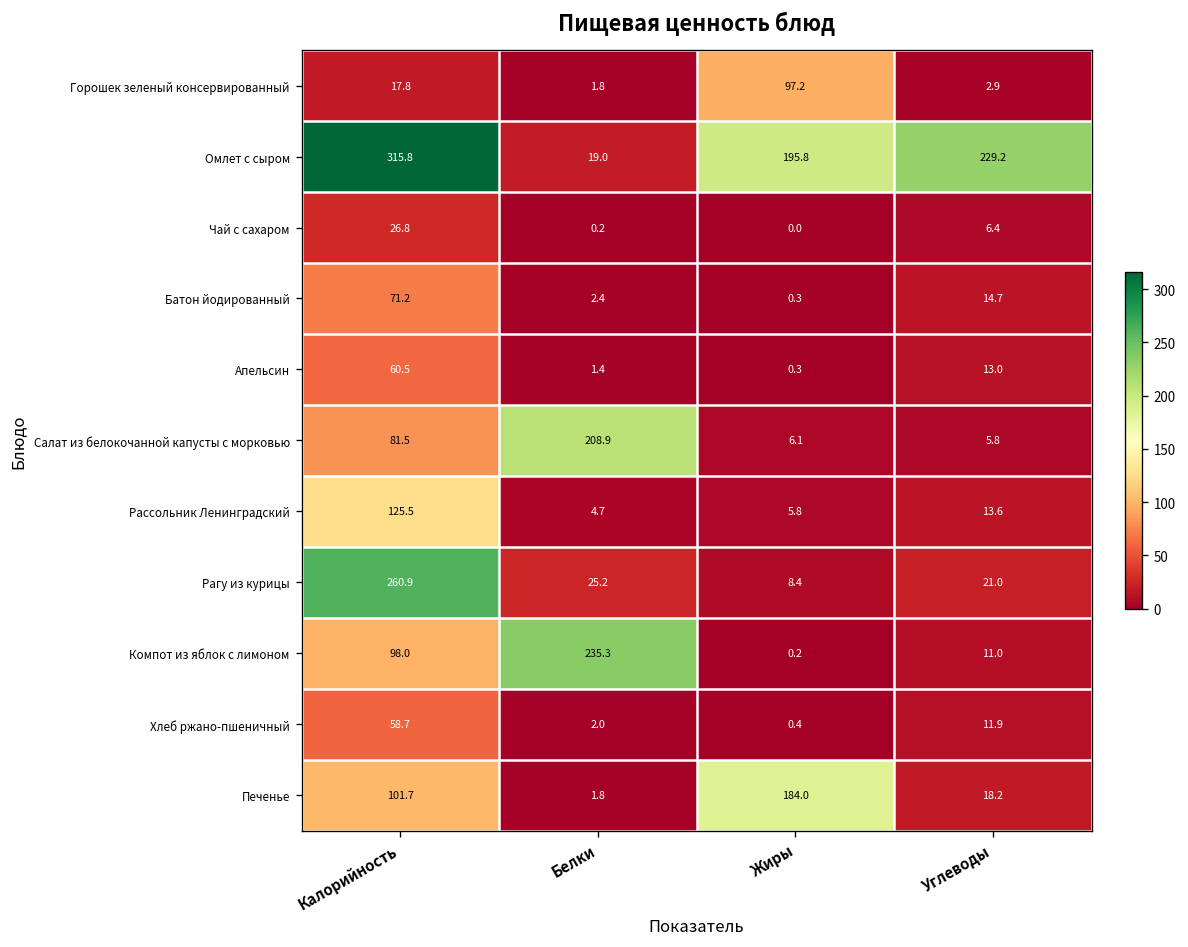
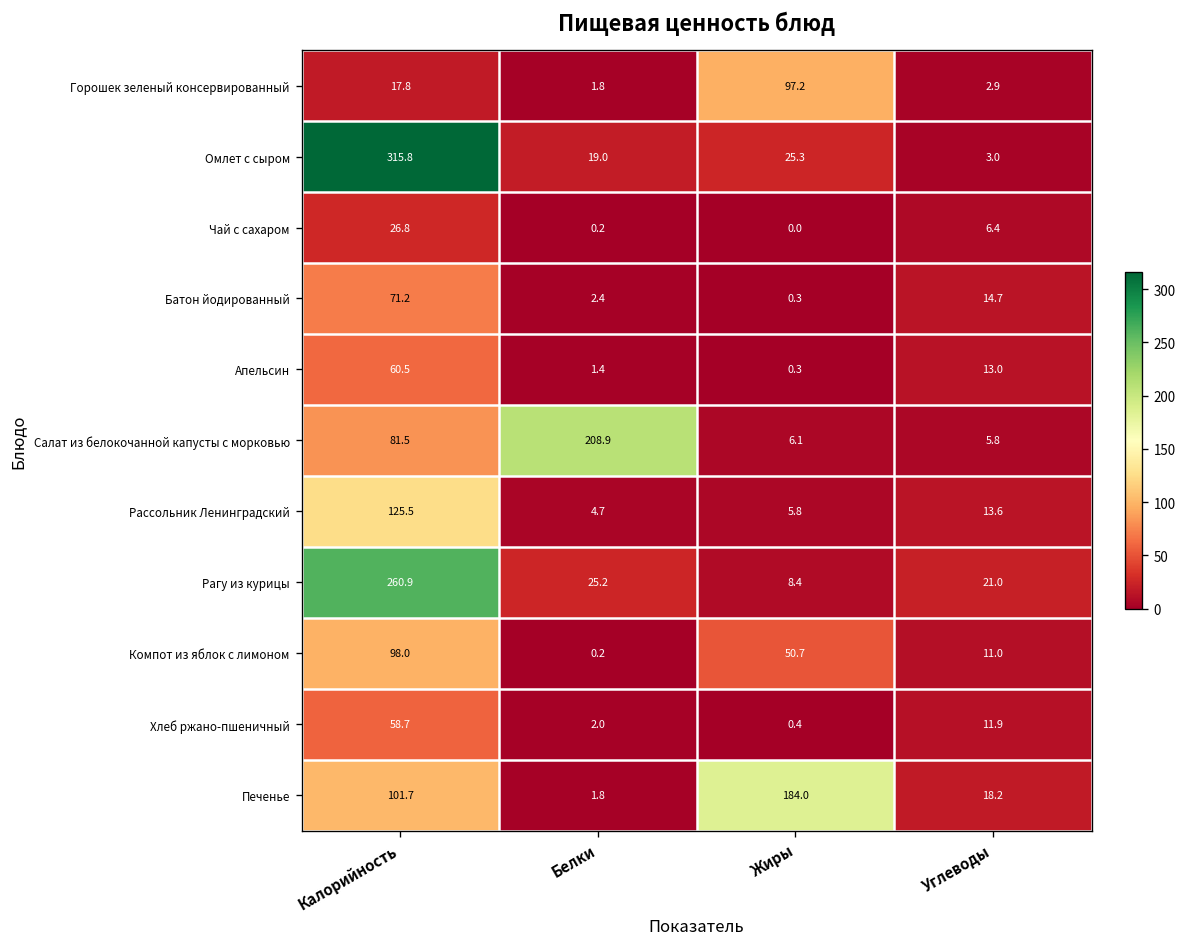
  {
    "Горошек зеленый консервированный": {
      "Калорийность": 17.8,
      "Белки": 1.8,
      "Жиры": 97.2,
      "Углеводы": 2.9
    },
    "Омлет с сыром": {
      "Калорийность": 315.8,
      "Белки": 19.0,
-     "Жиры": 195.8,
-     "Углеводы": 229.2
+     "Жиры": 25.3,
+     "Углеводы": 3.0
    },
    "Чай с сахаром": {
      "Калорийность": 26.8,
      "Белки": 0.2,
      "Жиры": 0.0,
      "Углеводы": 6.4
    },
    "Батон йодированный": {
      "Калорийность": 71.2,
      "Белки": 2.4,
      "Жиры": 0.3,
      "Углеводы": 14.7
    },
    "Апельсин": {
      "Калорийность": 60.5,
      "Белки": 1.4,
      "Жиры": 0.3,
      "Углеводы": 13.0
    },
    "Салат из белокочанной капусты с морковью": {
      "Калорийность": 81.5,
      "Белки": 208.9,
      "Жиры": 6.1,
      "Углеводы": 5.8
    },
    "Рассольник Ленинградский": {
      "Калорийность": 125.5,
      "Белки": 4.7,
      "Жиры": 5.8,
      "Углеводы": 13.6
    },
    "Рагу из курицы": {
      "Калорийность": 260.9,
      "Белки": 25.2,
      "Жиры": 8.4,
      "Углеводы": 21.0
    },
    "Компот из яблок с лимоном": {
      "Калорийность": 98.0,
-     "Белки": 235.3,
-     "Жиры": 0.2,
+     "Белки": 0.2,
+     "Жиры": 50.7,
      "Углеводы": 11.0
    },
    "Хлеб ржано-пшеничный": {
      "Калорийность": 58.7,
      "Белки": 2.0,
      "Жиры": 0.4,
      "Углеводы": 11.9
    },
    "Печенье": {
      "Калорийность": 101.7,
      "Белки": 1.8,
      "Жиры": 184.0,
      "Углеводы": 18.2
    }
  }
